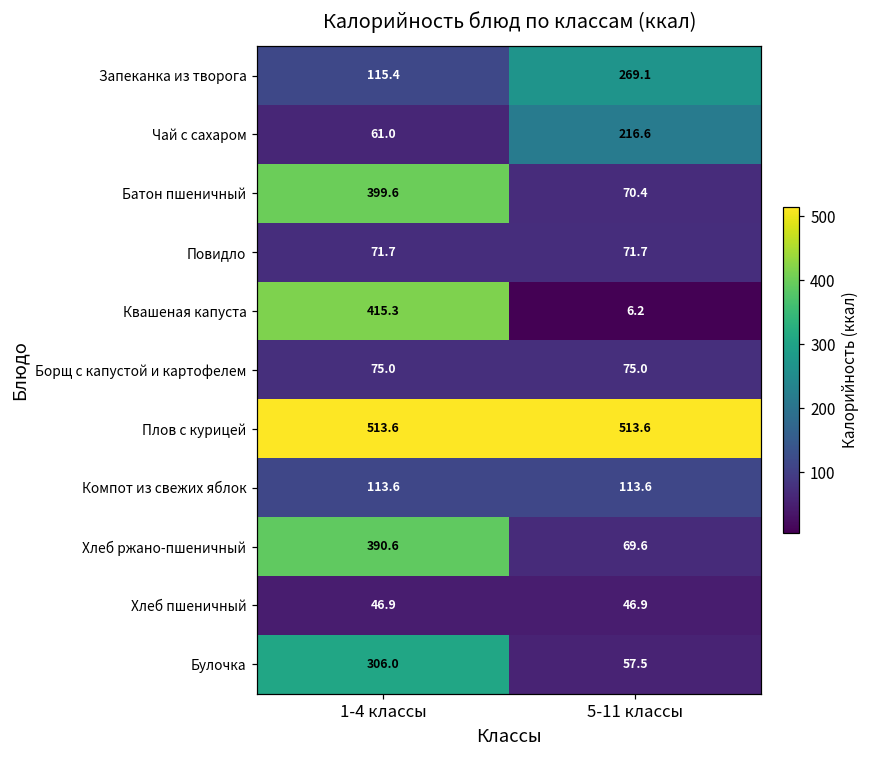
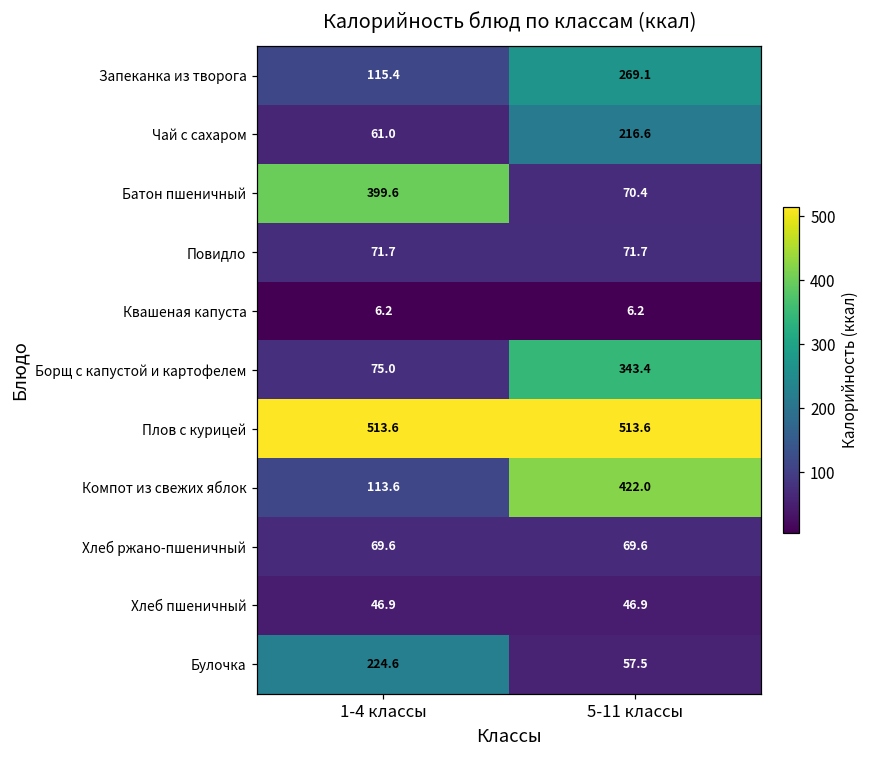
  {
    "Запеканка из творога": {
      "1-4 классы": 115.4,
      "5-11 классы": 269.1
    },
    "Чай с сахаром": {
      "1-4 классы": 61.0,
      "5-11 классы": 216.6
    },
    "Батон пшеничный": {
      "1-4 классы": 399.6,
      "5-11 классы": 70.4
    },
    "Повидло": {
      "1-4 классы": 71.7,
      "5-11 классы": 71.7
    },
    "Квашеная капуста": {
-     "1-4 классы": 415.3,
+     "1-4 классы": 6.2,
      "5-11 классы": 6.2
    },
    "Борщ с капустой и картофелем": {
      "1-4 классы": 75.0,
-     "5-11 классы": 75.0
+     "5-11 классы": 343.4
    },
    "Плов с курицей": {
      "1-4 классы": 513.6,
      "5-11 классы": 513.6
    },
    "Компот из свежих яблок": {
      "1-4 классы": 113.6,
-     "5-11 классы": 113.6
+     "5-11 классы": 422.0
    },
    "Хлеб ржано-пшеничный": {
-     "1-4 классы": 390.6,
+     "1-4 классы": 69.6,
      "5-11 классы": 69.6
    },
    "Хлеб пшеничный": {
      "1-4 классы": 46.9,
      "5-11 классы": 46.9
    },
    "Булочка": {
-     "1-4 классы": 306.0,
+     "1-4 классы": 224.6,
      "5-11 классы": 57.5
    }
  }
